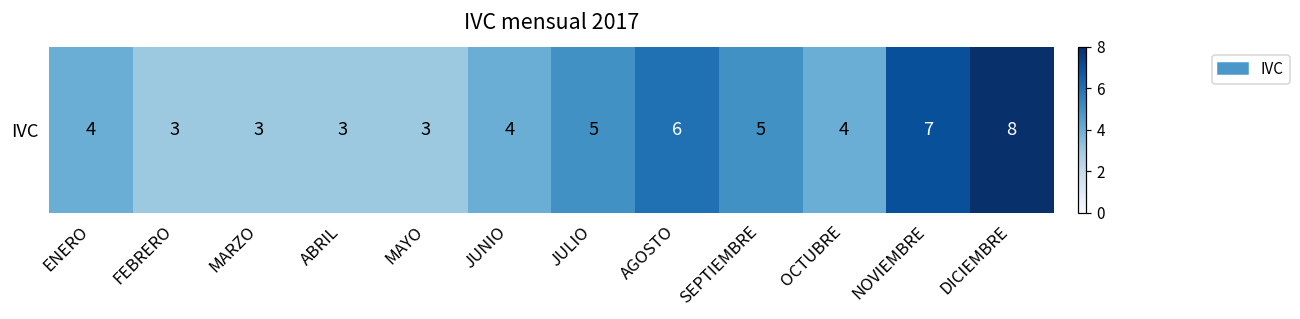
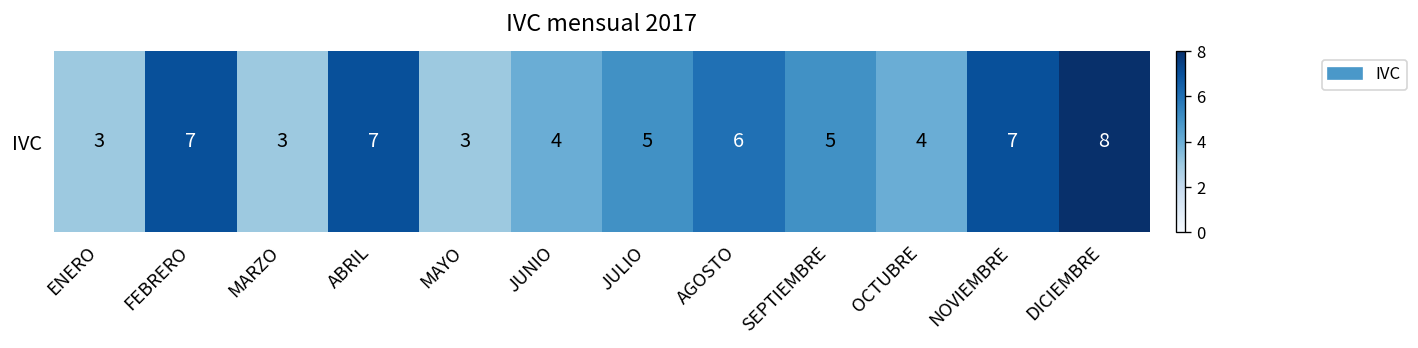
  {
    "IVC": {
-     "ENERO": 4,
-     "FEBRERO": 3,
+     "ENERO": 3,
+     "FEBRERO": 7,
      "MARZO": 3,
-     "ABRIL": 3,
+     "ABRIL": 7,
      "MAYO": 3,
      "JUNIO": 4,
      "JULIO": 5,
      "AGOSTO": 6,
      "SEPTIEMBRE": 5,
      "OCTUBRE": 4,
      "NOVIEMBRE": 7,
      "DICIEMBRE": 8
    }
  }
